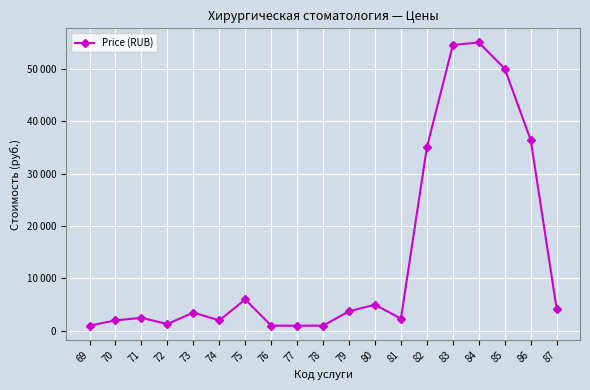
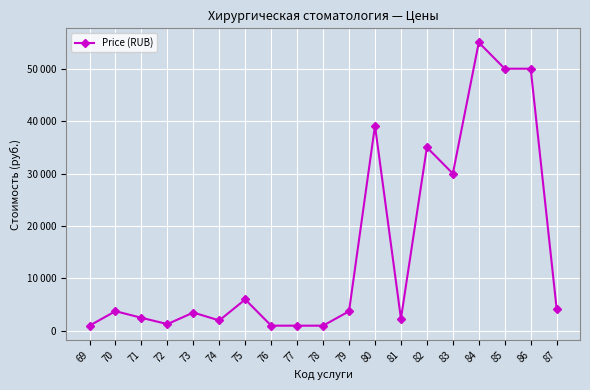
  {
    "69": 1000,
-   "70": 2000,
+   "70": 4000,
    "71": 3000,
    "72": 1000,
    "73": 4000,
    "74": 2000,
    "75": 6000,
    "76": 1000,
    "77": 1000,
    "78": 1000,
    "79": 4000,
-   "80": 5000,
+   "80": 39000,
    "81": 2000,
    "82": 35000,
-   "83": 55000,
+   "83": 30000,
    "84": 55000,
    "85": 50000,
-   "86": 36000,
+   "86": 50000,
    "87": 4000
  }
